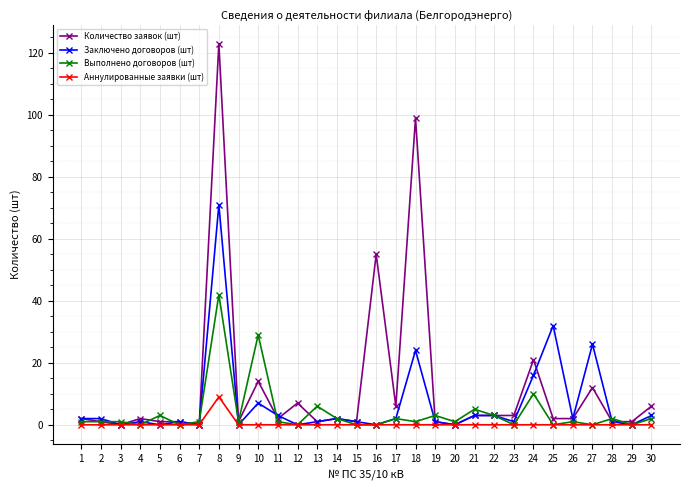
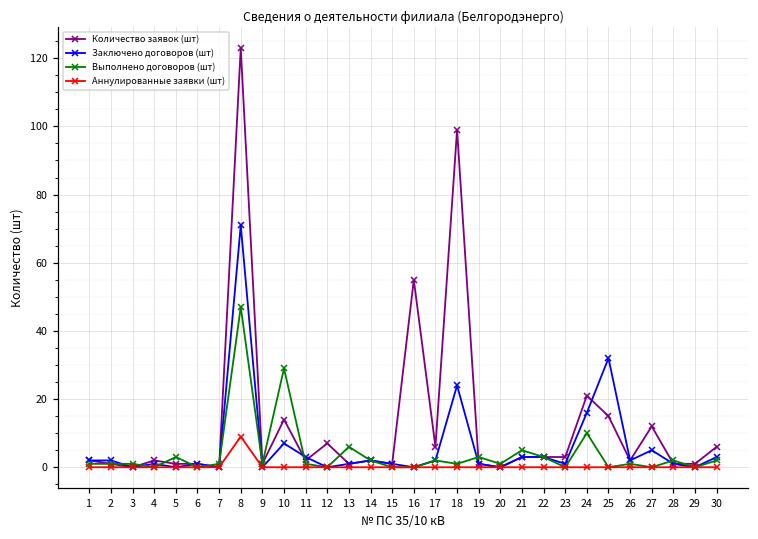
  {
    "Количество заявок (шт)": {
      "4": 2,
      "5": 1,
      "8": 123,
      "10": 14,
      "11": 2,
      "12": 7,
      "16": 55,
      "17": 6,
      "18": 99,
      "23": 3,
      "24": 21,
-     "25": 2,
+     "25": 15,
      "27": 12,
      "29": 1,
      "30": 6
    },
    "Заключено договоров (шт)": {
      "2": 2,
      "4": 1,
      "8": 71,
      "10": 7,
      "11": 3,
      "18": 24,
      "23": 1,
      "24": 16,
      "25": 32,
-     "27": 26,
+     "27": 5,
      "30": 3
    },
    "Выполнено договоров (шт)": {
      "1": 1,
      "3": 1,
      "5": 3,
      "7": 1,
-     "8": 42,
+     "8": 47,
      "10": 29,
      "11": 1,
      "13": 6,
      "18": 1,
      "19": 3,
      "20": 1,
      "21": 5,
      "24": 10,
      "26": 1,
      "28": 2,
      "30": 2
    },
    "Аннулированные заявки (шт)": {
      "1": 0,
      "2": 0,
      "8": 9,
      "10": 0,
      "11": 0,
      "13": 0,
      "14": 0,
      "17": 0,
      "18": 0,
      "19": 0,
      "21": 0,
      "22": 0,
      "24": 0,
      "26": 0,
      "28": 0,
      "30": 0
    }
  }
